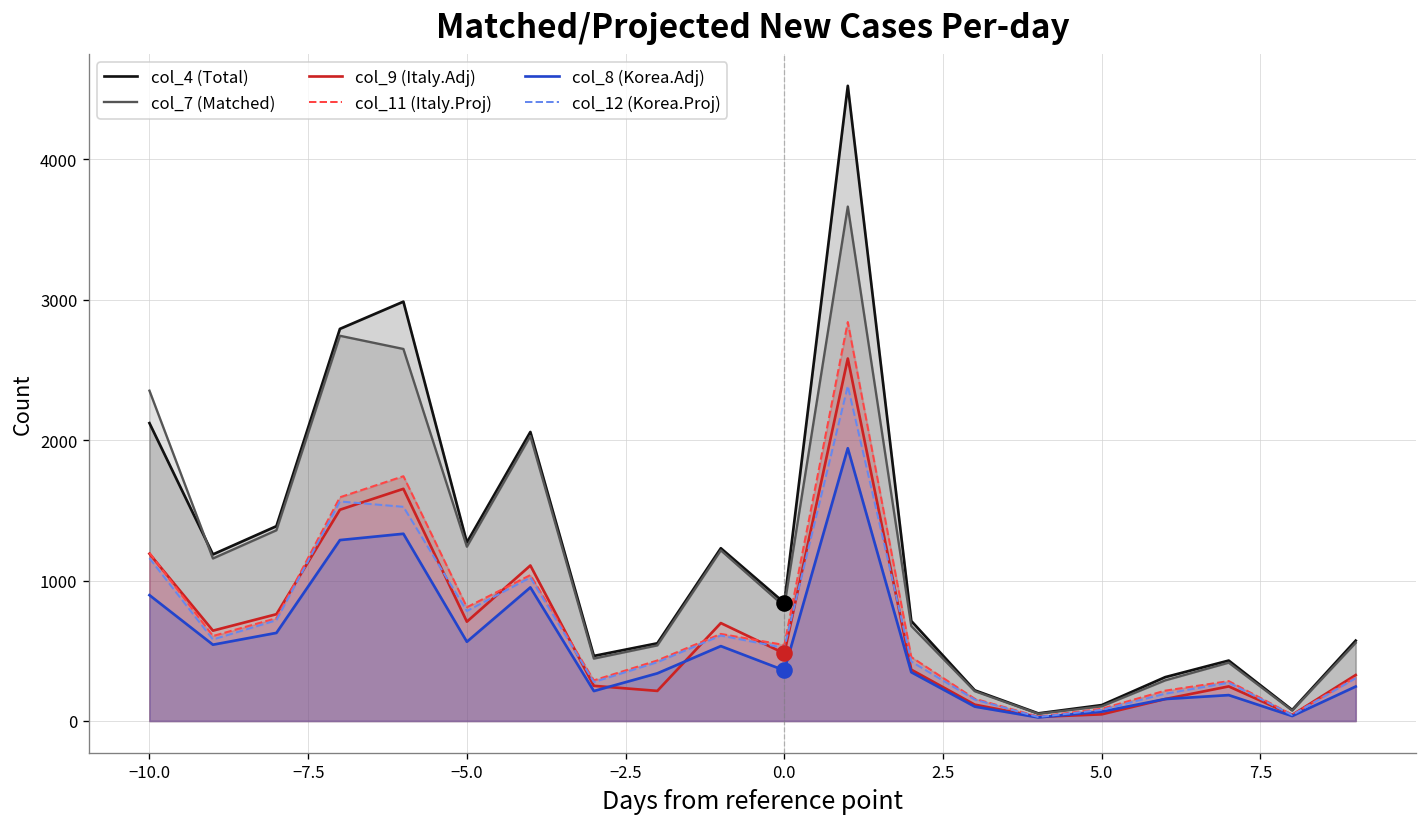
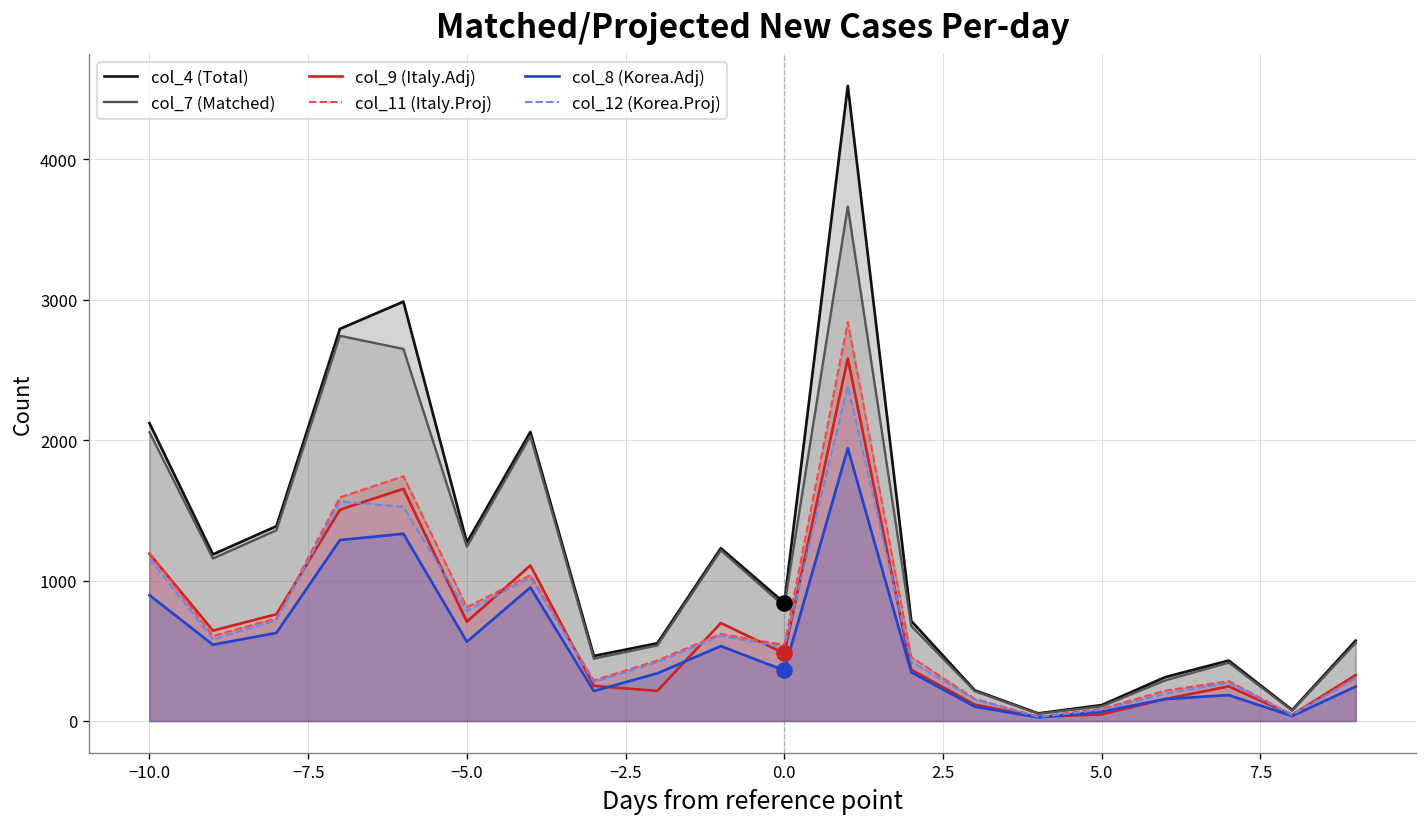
  {
    "col_7 (Matched)": {
-     "−10.0": 2350,
+     "−10.0": 2060,
      "−5.0": 1240,
      "0.0": 820
    },
    "col_11 (Italy.Proj)": {
      "−5.0": 810
    },
    "col_12 (Korea.Proj)": {
      "−10.0": 1160,
      "−5.0": 780
    }
  }
